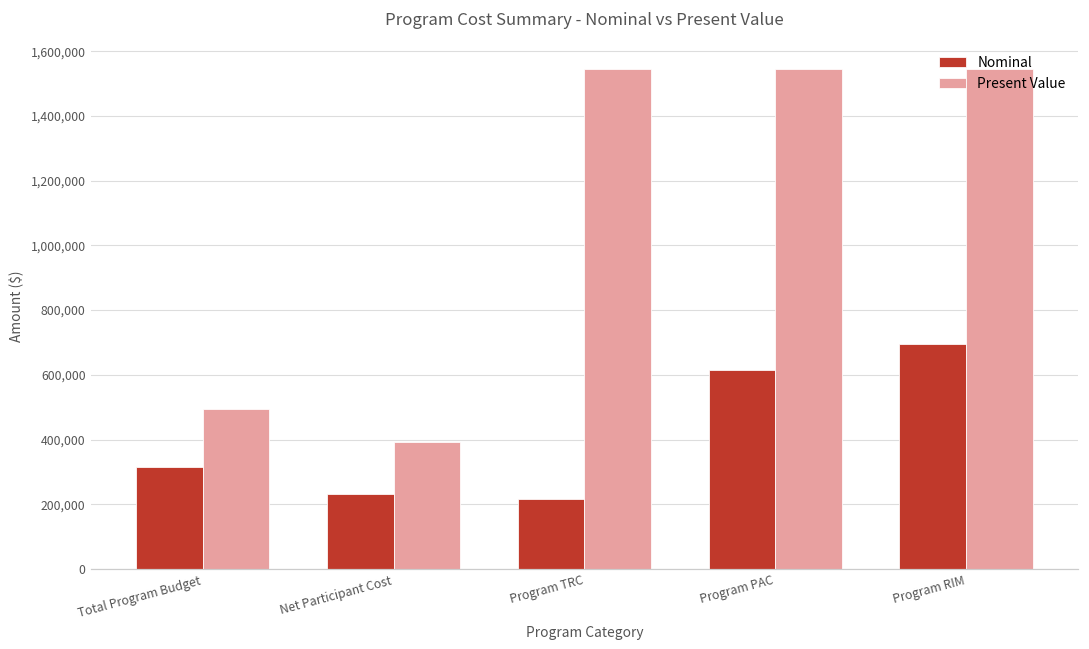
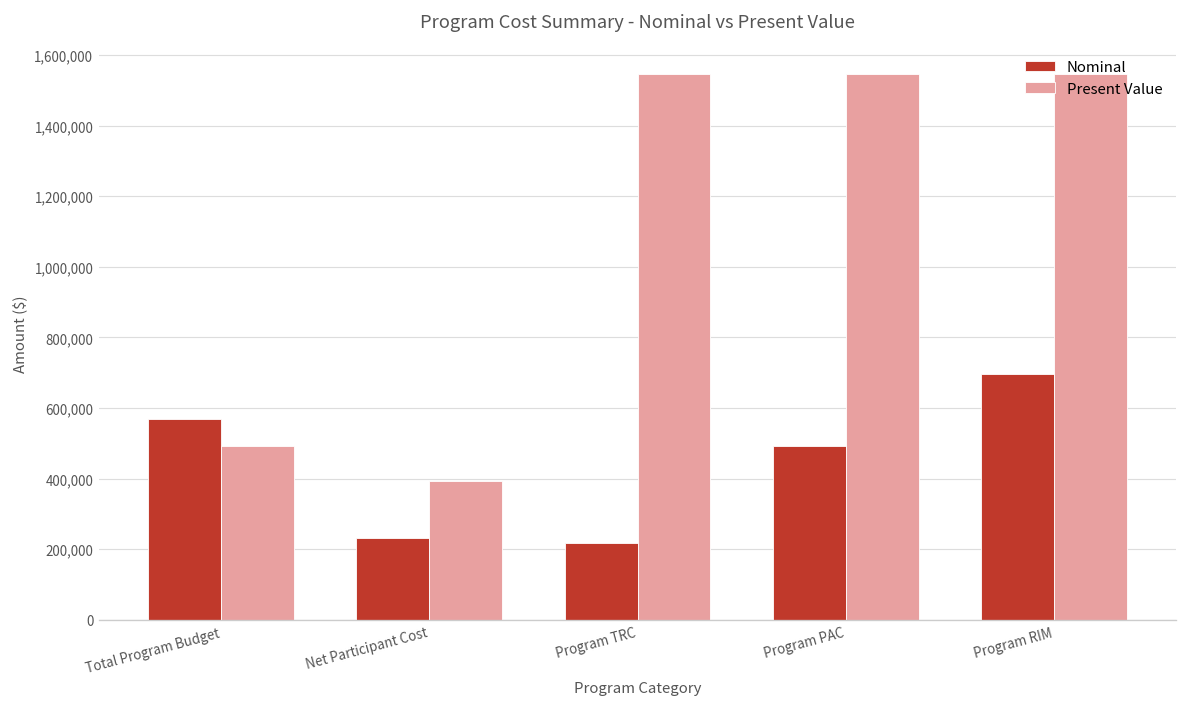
  {
    "Nominal": {
-     "Total Program Budget": "320,000",
+     "Total Program Budget": "570,000",
      "Net Participant Cost": "230,000",
      "Program TRC": "220,000",
-     "Program PAC": "620,000",
+     "Program PAC": "490,000",
      "Program RIM": "700,000"
    },
    "Present Value": {
      "Total Program Budget": "490,000",
      "Net Participant Cost": "390,000",
      "Program TRC": "1,550,000",
      "Program PAC": "1,550,000",
      "Program RIM": "1,550,000"
    }
  }
